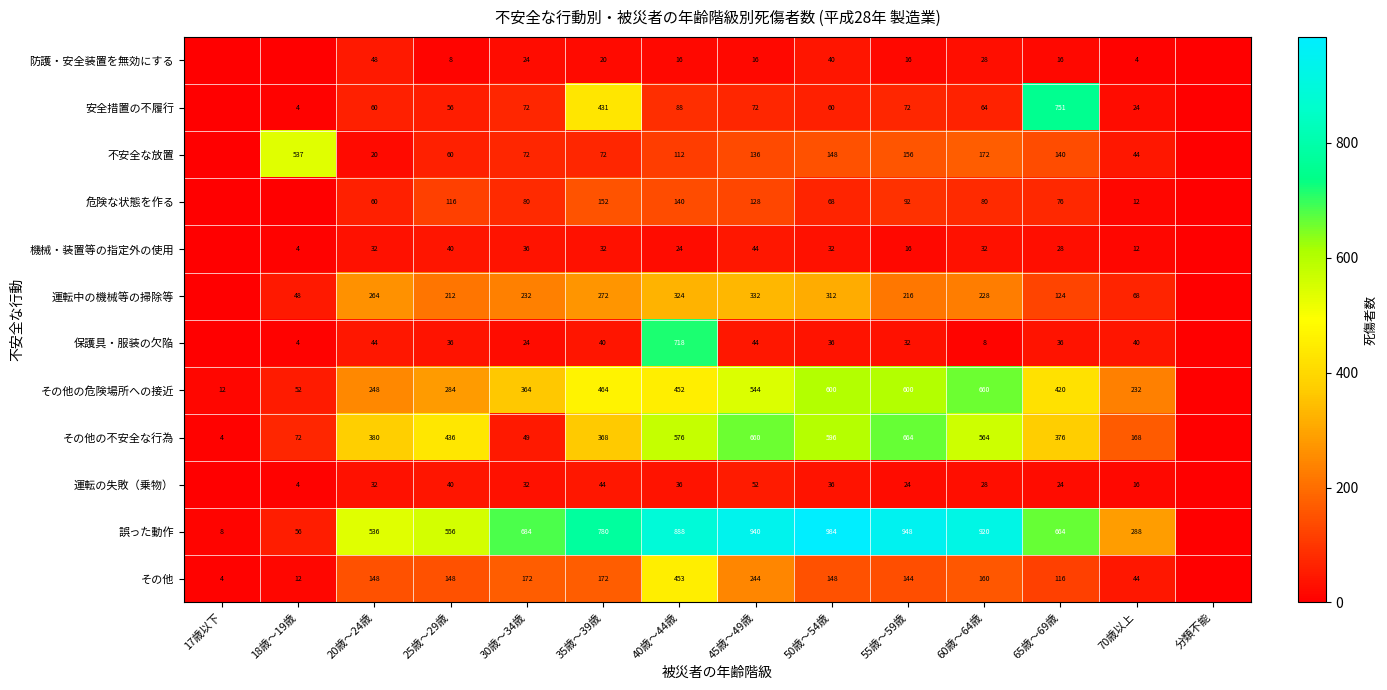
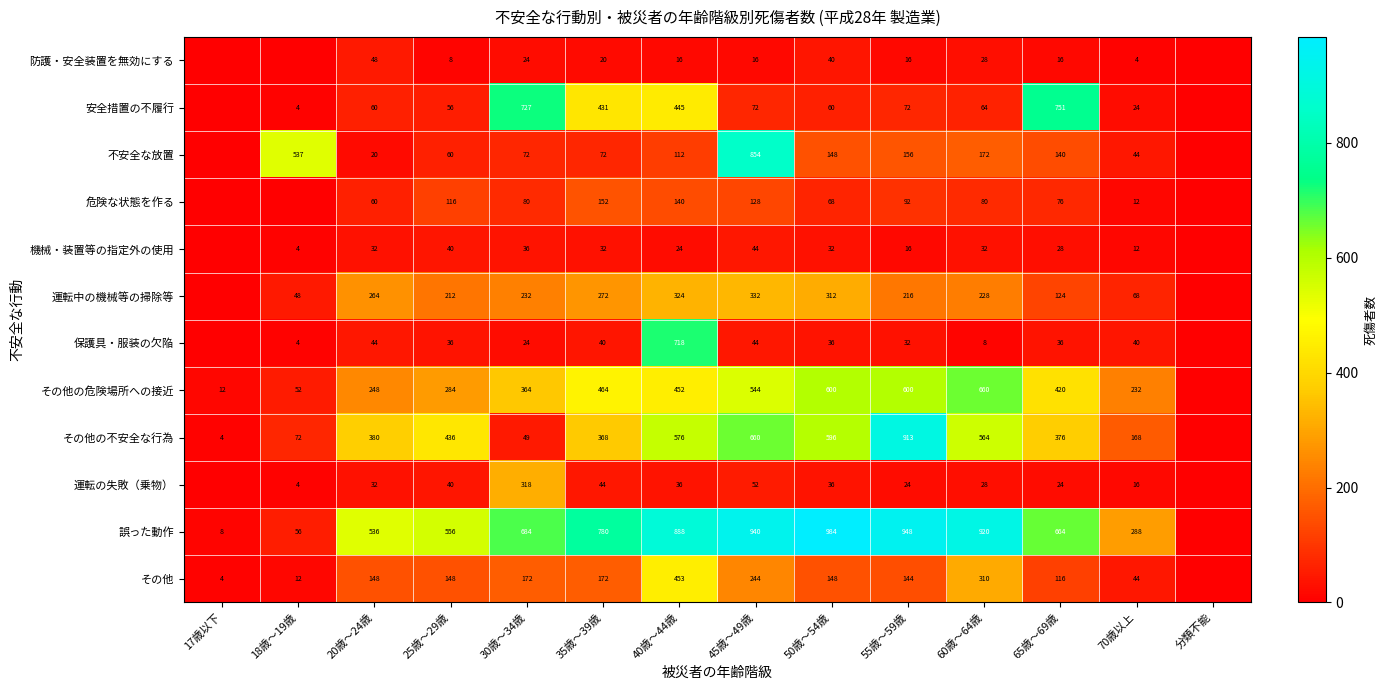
  {
    "防護・安全装置を無効にする": {
      "20歳～24歳": 48,
      "25歳～29歳": 8,
      "30歳～34歳": 24,
      "35歳～39歳": 20,
      "40歳～44歳": 16,
      "45歳～49歳": 16,
      "50歳～54歳": 40,
      "55歳～59歳": 16,
      "60歳～64歳": 28,
      "65歳～69歳": 16,
      "70歳以上": 4
    },
    "安全措置の不履行": {
      "18歳～19歳": 4,
      "20歳～24歳": 60,
      "25歳～29歳": 56,
-     "30歳～34歳": 72,
+     "30歳～34歳": 727,
      "35歳～39歳": 431,
-     "40歳～44歳": 88,
+     "40歳～44歳": 445,
      "45歳～49歳": 72,
      "50歳～54歳": 60,
      "55歳～59歳": 72,
      "60歳～64歳": 64,
      "65歳～69歳": 751,
      "70歳以上": 24
    },
    "不安全な放置": {
      "18歳～19歳": 537,
      "20歳～24歳": 20,
      "25歳～29歳": 60,
      "30歳～34歳": 72,
      "35歳～39歳": 72,
      "40歳～44歳": 112,
-     "45歳～49歳": 136,
+     "45歳～49歳": 854,
      "50歳～54歳": 148,
      "55歳～59歳": 156,
      "60歳～64歳": 172,
      "65歳～69歳": 140,
      "70歳以上": 44
    },
    "危険な状態を作る": {
      "20歳～24歳": 60,
      "25歳～29歳": 116,
      "30歳～34歳": 80,
      "35歳～39歳": 152,
      "40歳～44歳": 140,
      "45歳～49歳": 128,
      "50歳～54歳": 68,
      "55歳～59歳": 92,
      "60歳～64歳": 80,
      "65歳～69歳": 76,
      "70歳以上": 12
    },
    "機械・装置等の指定外の使用": {
      "18歳～19歳": 4,
      "20歳～24歳": 32,
      "25歳～29歳": 40,
      "30歳～34歳": 36,
      "35歳～39歳": 32,
      "40歳～44歳": 24,
      "45歳～49歳": 44,
      "50歳～54歳": 32,
      "55歳～59歳": 16,
      "60歳～64歳": 32,
      "65歳～69歳": 28,
      "70歳以上": 12
    },
    "運転中の機械等の掃除等": {
      "18歳～19歳": 48,
      "20歳～24歳": 264,
      "25歳～29歳": 212,
      "30歳～34歳": 232,
      "35歳～39歳": 272,
      "40歳～44歳": 324,
      "45歳～49歳": 332,
      "50歳～54歳": 312,
      "55歳～59歳": 216,
      "60歳～64歳": 228,
      "65歳～69歳": 124,
      "70歳以上": 68
    },
    "保護具・服装の欠陥": {
      "18歳～19歳": 4,
      "20歳～24歳": 44,
      "25歳～29歳": 36,
      "30歳～34歳": 24,
      "35歳～39歳": 40,
      "40歳～44歳": 718,
      "45歳～49歳": 44,
      "50歳～54歳": 36,
      "55歳～59歳": 32,
      "60歳～64歳": 8,
      "65歳～69歳": 36,
      "70歳以上": 40
    },
    "その他の危険場所への接近": {
      "17歳以下": 12,
      "18歳～19歳": 52,
      "20歳～24歳": 248,
      "25歳～29歳": 284,
      "30歳～34歳": 364,
      "35歳～39歳": 464,
      "40歳～44歳": 452,
      "45歳～49歳": 544,
      "50歳～54歳": 600,
      "55歳～59歳": 600,
      "60歳～64歳": 660,
      "65歳～69歳": 420,
      "70歳以上": 232
    },
    "その他の不安全な行為": {
      "17歳以下": 4,
      "18歳～19歳": 72,
      "20歳～24歳": 380,
      "25歳～29歳": 436,
      "30歳～34歳": 49,
      "35歳～39歳": 368,
      "40歳～44歳": 576,
      "45歳～49歳": 660,
      "50歳～54歳": 596,
-     "55歳～59歳": 664,
+     "55歳～59歳": 913,
      "60歳～64歳": 564,
      "65歳～69歳": 376,
      "70歳以上": 168
    },
    "運転の失敗（乗物）": {
      "18歳～19歳": 4,
      "20歳～24歳": 32,
      "25歳～29歳": 40,
-     "30歳～34歳": 32,
+     "30歳～34歳": 318,
      "35歳～39歳": 44,
      "40歳～44歳": 36,
      "45歳～49歳": 52,
      "50歳～54歳": 36,
      "55歳～59歳": 24,
      "60歳～64歳": 28,
      "65歳～69歳": 24,
      "70歳以上": 16
    },
    "誤った動作": {
      "17歳以下": 8,
      "18歳～19歳": 56,
      "20歳～24歳": 536,
      "25歳～29歳": 556,
      "30歳～34歳": 684,
      "35歳～39歳": 780,
      "40歳～44歳": 888,
      "45歳～49歳": 940,
      "50歳～54歳": 984,
      "55歳～59歳": 948,
      "60歳～64歳": 920,
      "65歳～69歳": 664,
      "70歳以上": 288
    },
    "その他": {
      "17歳以下": 4,
      "18歳～19歳": 12,
      "20歳～24歳": 148,
      "25歳～29歳": 148,
      "30歳～34歳": 172,
      "35歳～39歳": 172,
      "40歳～44歳": 453,
      "45歳～49歳": 244,
      "50歳～54歳": 148,
      "55歳～59歳": 144,
-     "60歳～64歳": 160,
+     "60歳～64歳": 310,
      "65歳～69歳": 116,
      "70歳以上": 44
    }
  }
